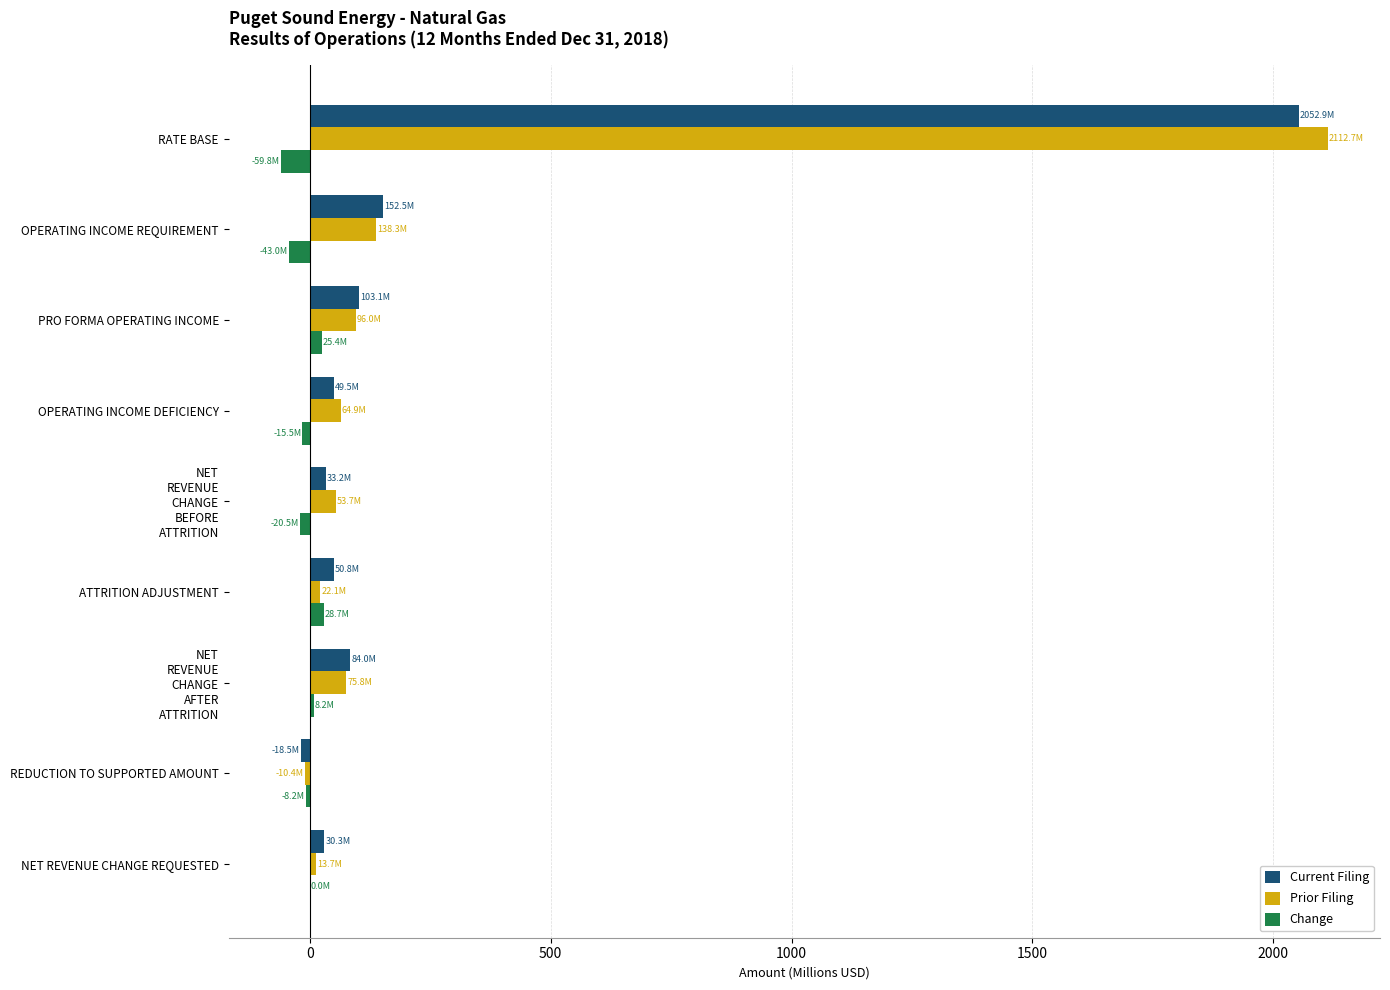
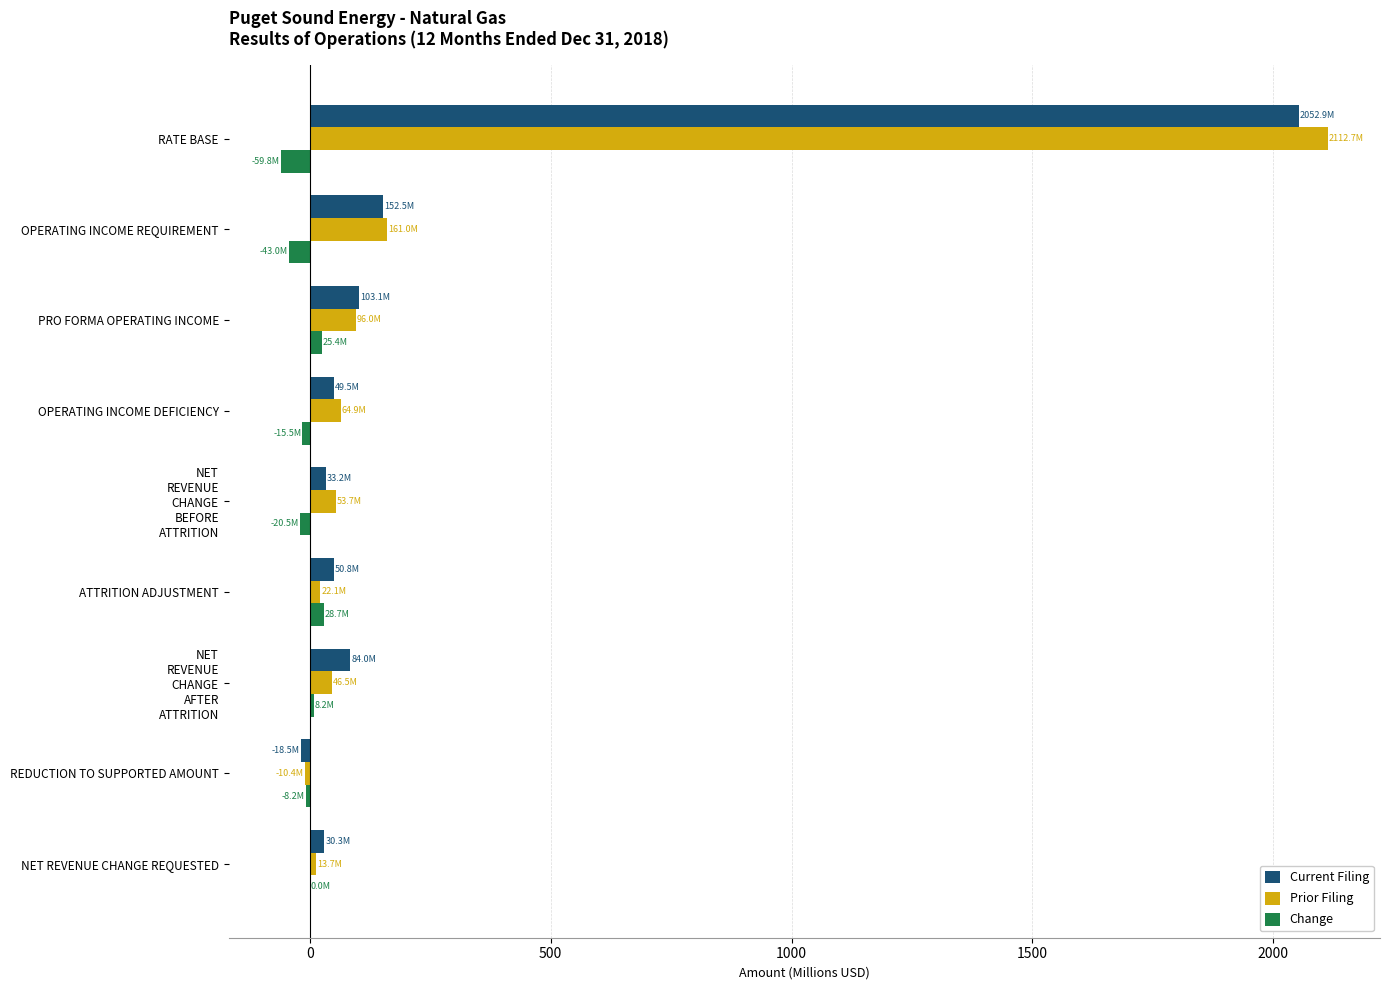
  {
    "Current Filing": {
      "RATE BASE": "2052.9M",
      "OPERATING INCOME REQUIREMENT": "152.5M",
      "PRO FORMA OPERATING INCOME": "103.1M",
      "OPERATING INCOME DEFICIENCY": "49.5M",
      "NET REVENUE CHANGE BEFORE ATTRITION": "33.2M",
      "ATTRITION ADJUSTMENT": "50.8M",
      "NET REVENUE CHANGE AFTER ATTRITION": "84.0M",
      "REDUCTION TO SUPPORTED AMOUNT": "-18.5M",
      "NET REVENUE CHANGE REQUESTED": "30.3M"
    },
    "Prior Filing": {
      "RATE BASE": "2112.7M",
-     "OPERATING INCOME REQUIREMENT": "138.3M",
+     "OPERATING INCOME REQUIREMENT": "161.0M",
      "PRO FORMA OPERATING INCOME": "96.0M",
      "OPERATING INCOME DEFICIENCY": "64.9M",
      "NET REVENUE CHANGE BEFORE ATTRITION": "53.7M",
      "ATTRITION ADJUSTMENT": "22.1M",
-     "NET REVENUE CHANGE AFTER ATTRITION": "75.8M",
+     "NET REVENUE CHANGE AFTER ATTRITION": "46.5M",
      "REDUCTION TO SUPPORTED AMOUNT": "-10.4M",
      "NET REVENUE CHANGE REQUESTED": "13.7M"
    },
    "Change": {
      "RATE BASE": "-59.8M",
      "OPERATING INCOME REQUIREMENT": "-43.0M",
      "PRO FORMA OPERATING INCOME": "25.4M",
      "OPERATING INCOME DEFICIENCY": "-15.5M",
      "NET REVENUE CHANGE BEFORE ATTRITION": "-20.5M",
      "ATTRITION ADJUSTMENT": "28.7M",
      "NET REVENUE CHANGE AFTER ATTRITION": "8.2M",
      "REDUCTION TO SUPPORTED AMOUNT": "-8.2M",
      "NET REVENUE CHANGE REQUESTED": "0.0M"
    }
  }
